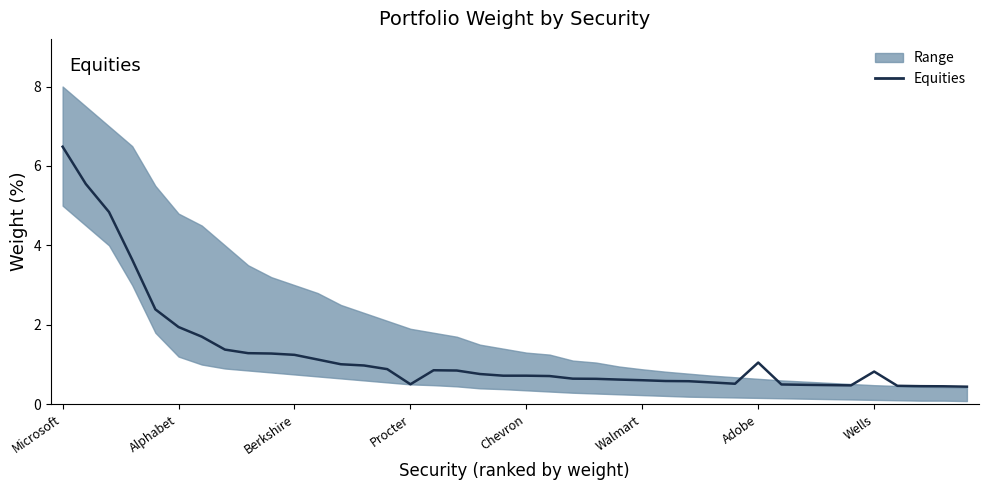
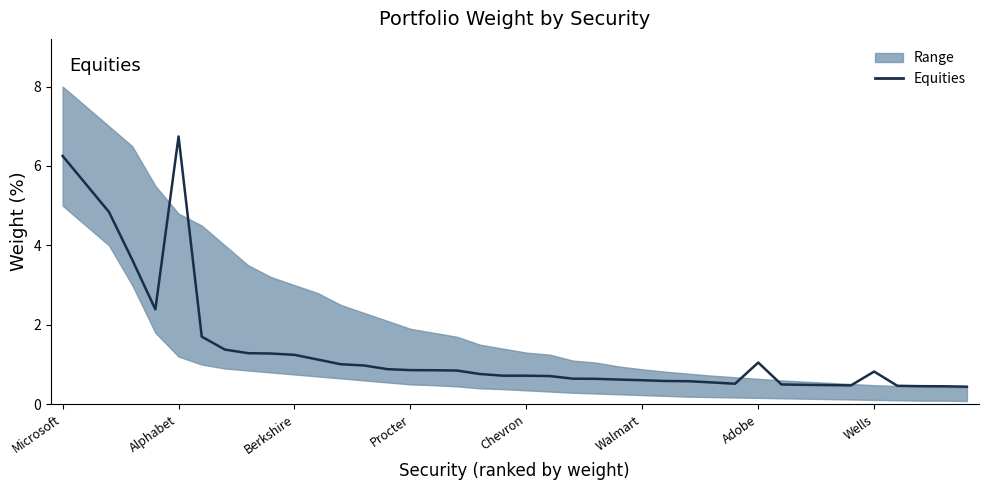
  {
    "Equities": {
-     "Microsoft": 6.5,
-     "Alphabet": 1.9,
+     "Microsoft": 6.3,
+     "Alphabet": 6.7,
      "Berkshire": 1.2,
-     "Procter": 0.5,
+     "Procter": 0.9,
      "Chevron": 0.7,
      "Walmart": 0.6,
      "Adobe": 1.1,
      "Wells": 0.8
    }
  }
